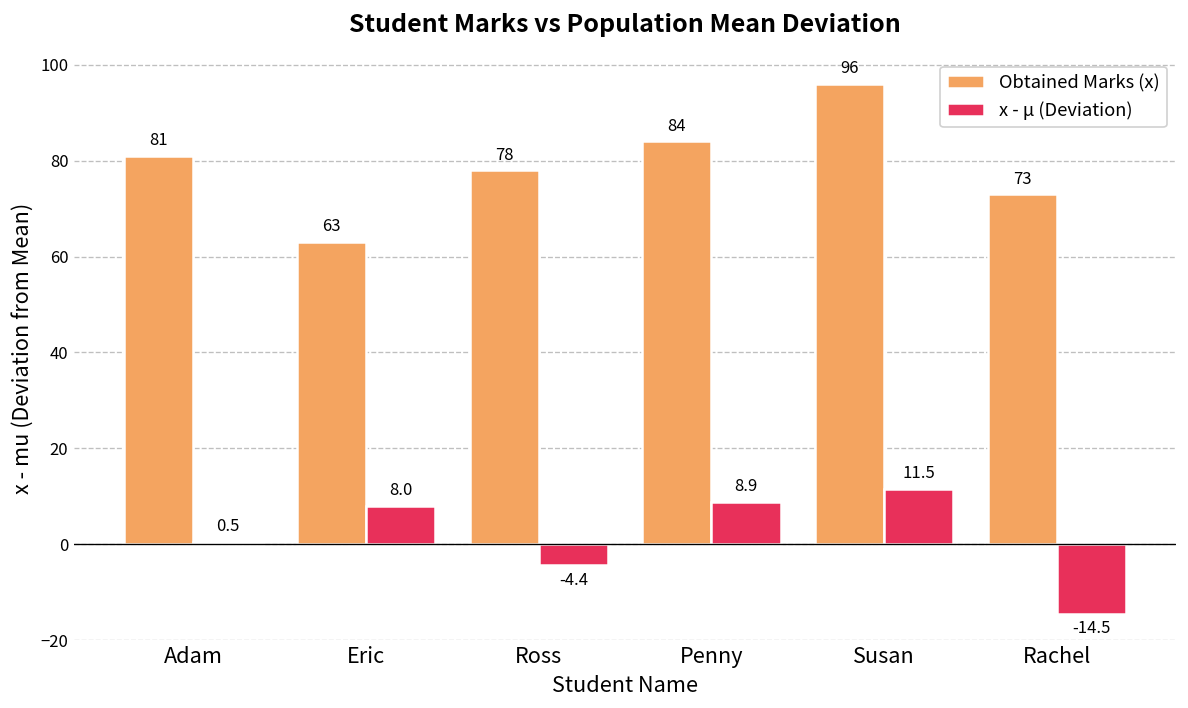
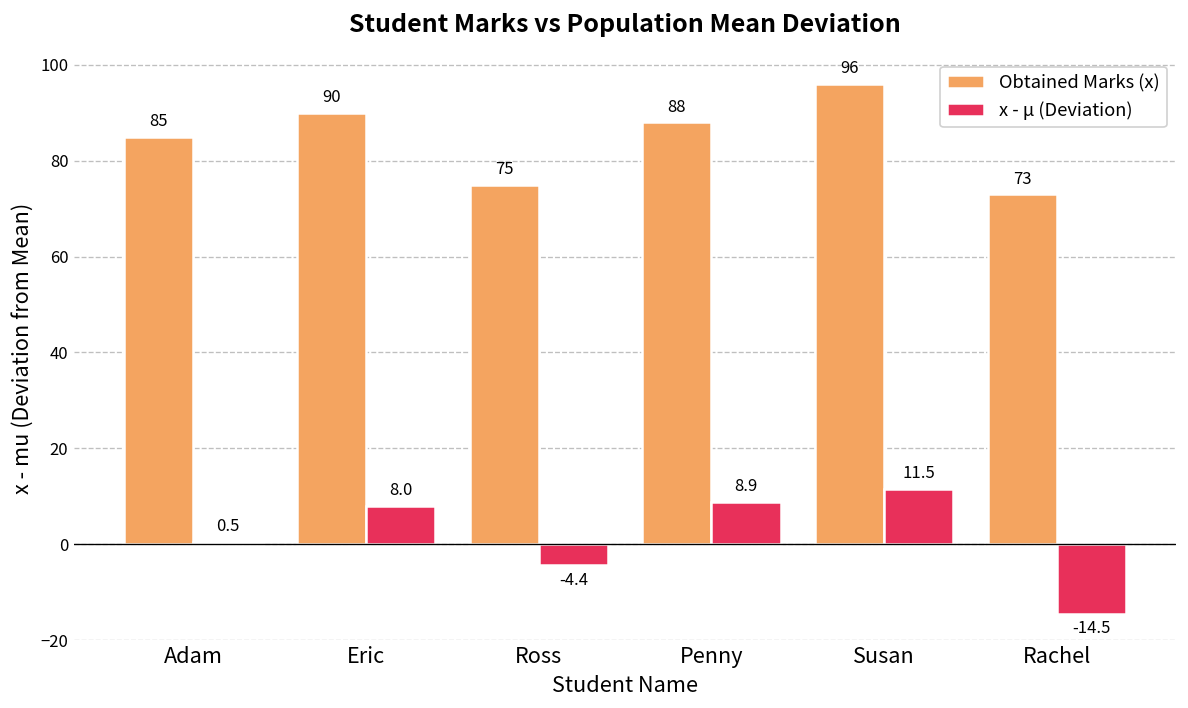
  {
    "Obtained Marks (x)": {
-     "Adam": 81,
-     "Eric": 63,
-     "Ross": 78,
-     "Penny": 84,
+     "Adam": 85,
+     "Eric": 90,
+     "Ross": 75,
+     "Penny": 88,
      "Susan": 96,
      "Rachel": 73
    },
    "x - μ (Deviation)": {
      "Adam": 0.5,
      "Eric": 8.0,
      "Ross": -4.4,
      "Penny": 8.9,
      "Susan": 11.5,
      "Rachel": -14.5
    }
  }
